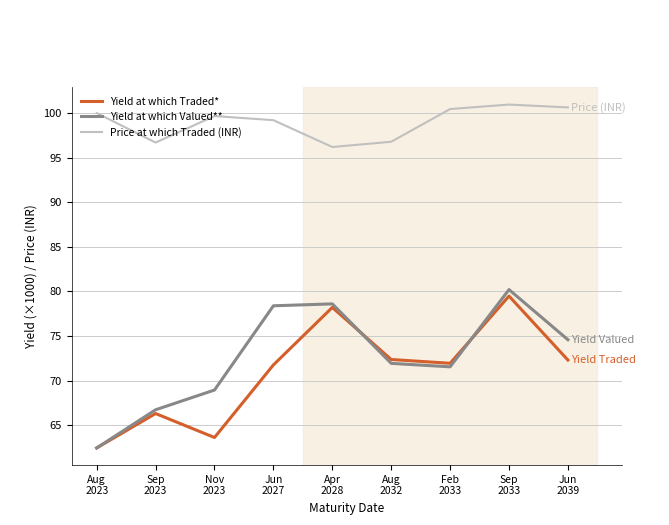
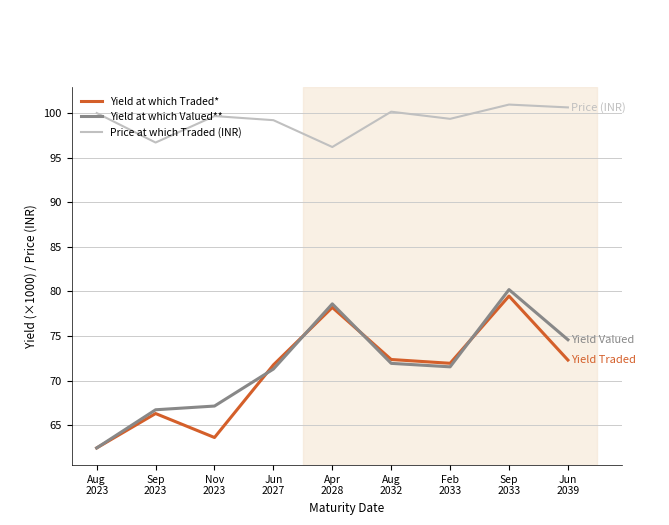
  {
    "Yield at which Traded*": {
      "Sep 2023": 66,
      "Nov 2023": 64,
      "Jun 2027": 72,
      "Apr 2028": 78,
      "Aug 2032": 72,
      "Feb 2033": 72,
      "Sep 2033": 79,
      "Jun 2039": 72
    },
    "Yield at which Valued**": {
      "Sep 2023": 67,
-     "Nov 2023": 69,
-     "Jun 2027": 78,
+     "Nov 2023": 67,
+     "Jun 2027": 71,
      "Apr 2028": 79,
      "Aug 2032": 72,
      "Feb 2033": 72,
      "Sep 2033": 80,
      "Jun 2039": 75
    },
    "Price at which Traded (INR)": {
      "Aug 2023": 100,
      "Sep 2023": 97,
      "Nov 2023": 100,
      "Jun 2027": 99,
      "Apr 2028": 96,
-     "Aug 2032": 97,
-     "Feb 2033": 100,
+     "Aug 2032": 100,
+     "Feb 2033": 99,
      "Sep 2033": 101,
      "Jun 2039": 101
    }
  }
